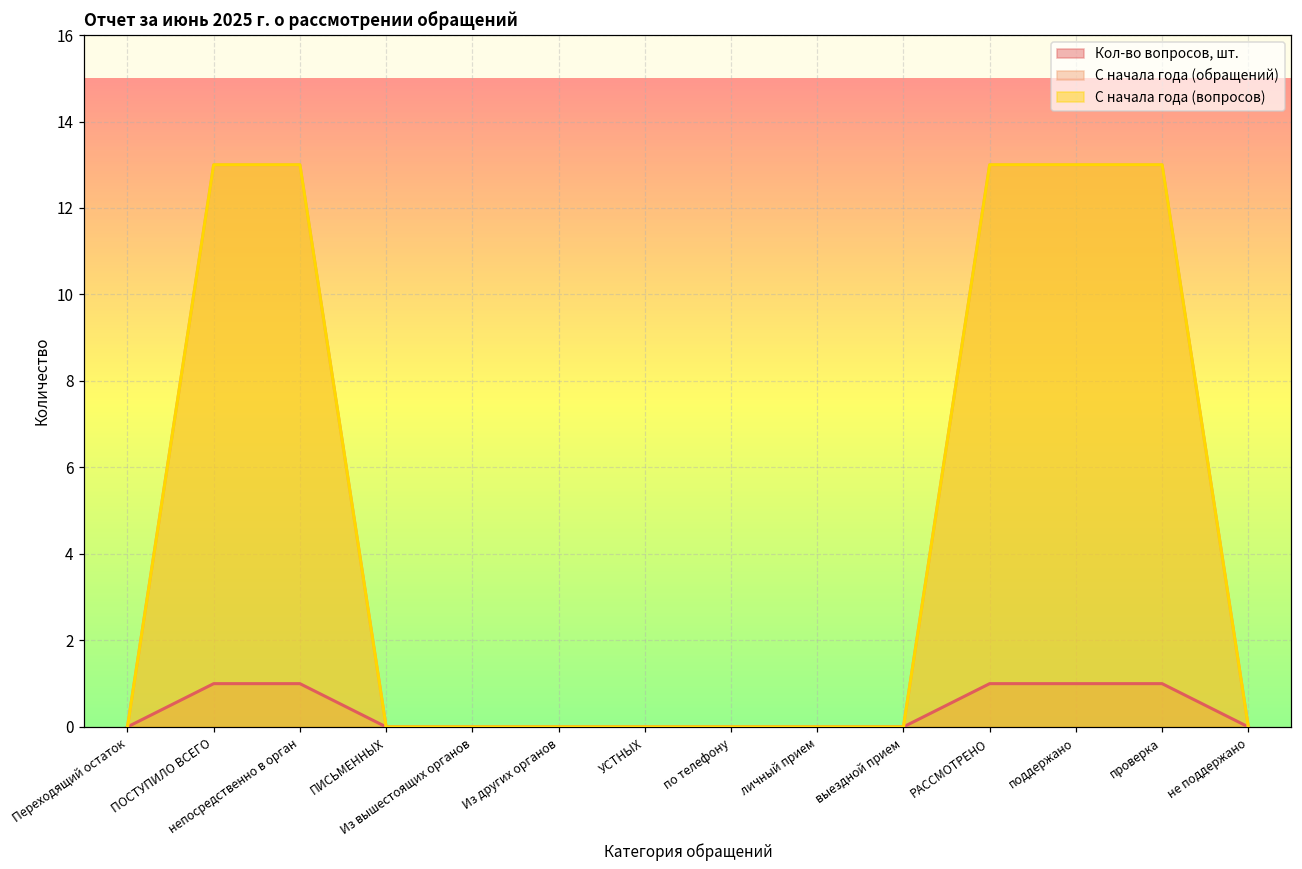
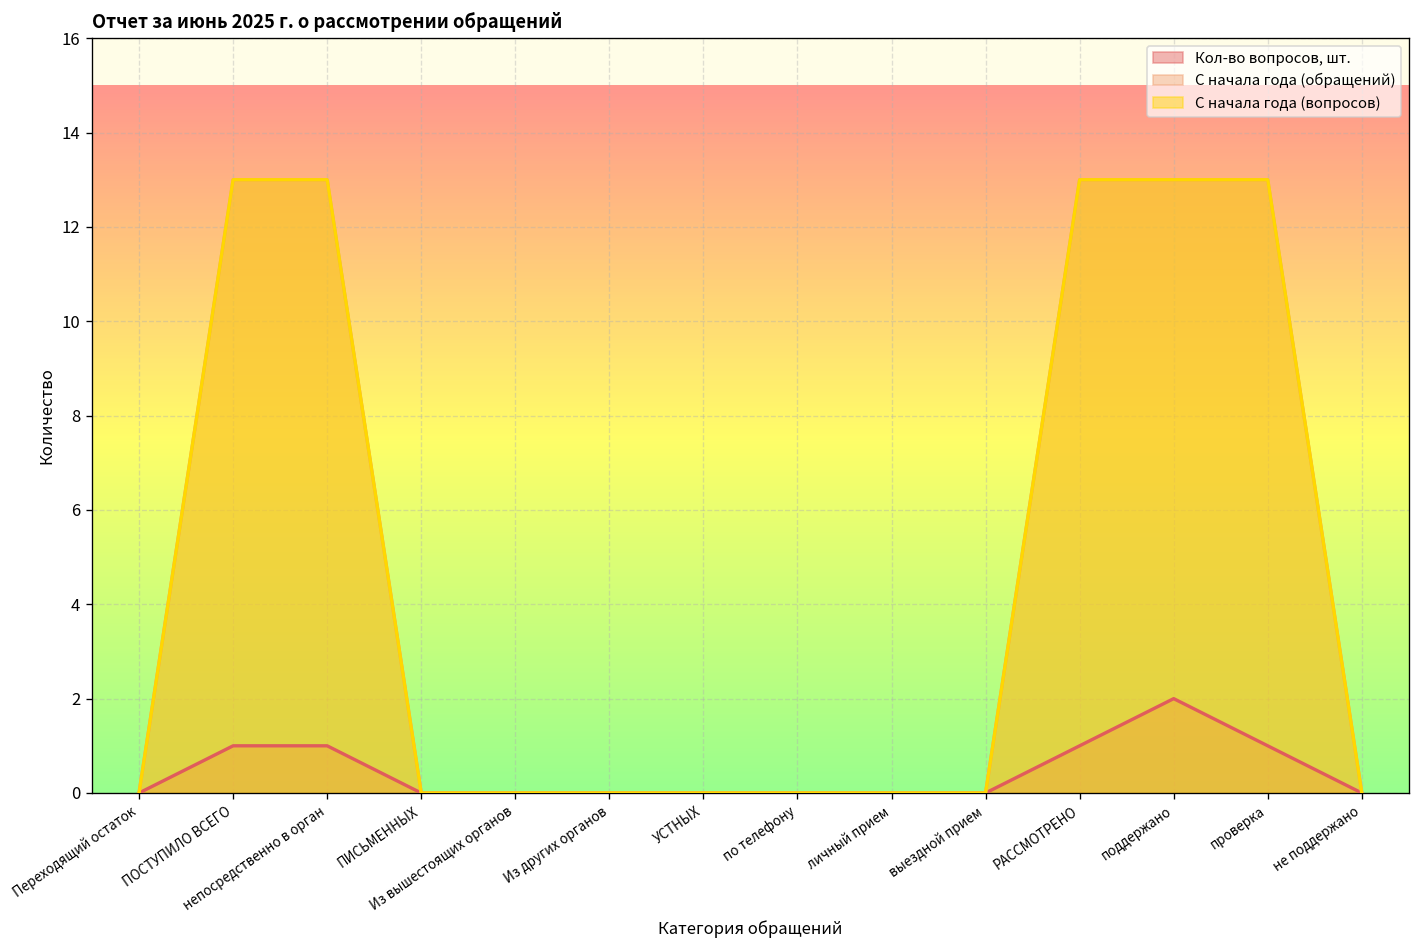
  {
    "Кол-во вопросов, шт.": {
      "ПОСТУПИЛО ВСЕГО": 1,
      "непосредственно в орган": 1,
      "РАССМОТРЕНО": 1,
-     "поддержано": 1,
+     "поддержано": 2,
      "проверка": 1
    },
    "С начала года (вопросов)": {
      "ПОСТУПИЛО ВСЕГО": 13,
      "непосредственно в орган": 13,
      "РАССМОТРЕНО": 13,
      "поддержано": 13,
      "проверка": 13
    }
  }
